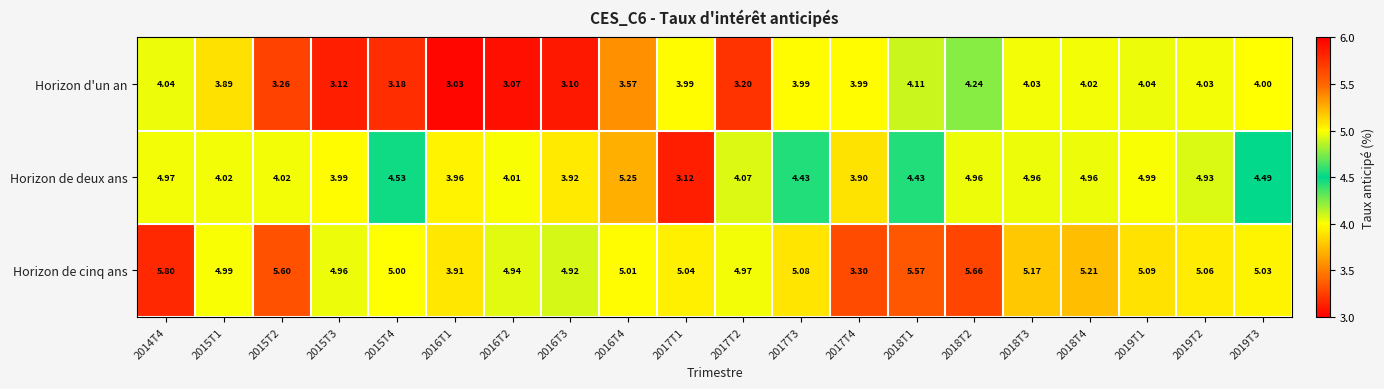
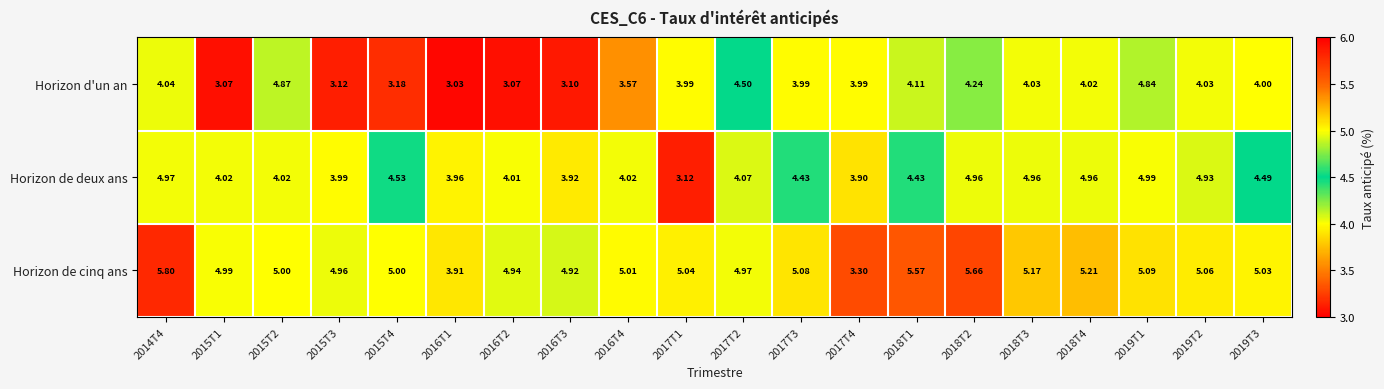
  {
    "Horizon d'un an": {
      "2014T4": 4.04,
-     "2015T1": 3.89,
-     "2015T2": 3.26,
+     "2015T1": 3.07,
+     "2015T2": 4.87,
      "2015T3": 3.12,
      "2015T4": 3.18,
      "2016T1": 3.03,
      "2016T2": 3.07,
      "2016T3": 3.10,
      "2016T4": 3.57,
      "2017T1": 3.99,
-     "2017T2": 3.20,
+     "2017T2": 4.50,
      "2017T3": 3.99,
      "2017T4": 3.99,
      "2018T1": 4.11,
      "2018T2": 4.24,
      "2018T3": 4.03,
      "2018T4": 4.02,
-     "2019T1": 4.04,
+     "2019T1": 4.84,
      "2019T2": 4.03,
      "2019T3": 4.00
    },
    "Horizon de deux ans": {
      "2014T4": 4.97,
      "2015T1": 4.02,
      "2015T2": 4.02,
      "2015T3": 3.99,
      "2015T4": 4.53,
      "2016T1": 3.96,
      "2016T2": 4.01,
      "2016T3": 3.92,
-     "2016T4": 5.25,
+     "2016T4": 4.02,
      "2017T1": 3.12,
      "2017T2": 4.07,
      "2017T3": 4.43,
      "2017T4": 3.90,
      "2018T1": 4.43,
      "2018T2": 4.96,
      "2018T3": 4.96,
      "2018T4": 4.96,
      "2019T1": 4.99,
      "2019T2": 4.93,
      "2019T3": 4.49
    },
    "Horizon de cinq ans": {
      "2014T4": 5.80,
      "2015T1": 4.99,
-     "2015T2": 5.60,
+     "2015T2": 5.00,
      "2015T3": 4.96,
      "2015T4": 5.00,
      "2016T1": 3.91,
      "2016T2": 4.94,
      "2016T3": 4.92,
      "2016T4": 5.01,
      "2017T1": 5.04,
      "2017T2": 4.97,
      "2017T3": 5.08,
      "2017T4": 3.30,
      "2018T1": 5.57,
      "2018T2": 5.66,
      "2018T3": 5.17,
      "2018T4": 5.21,
      "2019T1": 5.09,
      "2019T2": 5.06,
      "2019T3": 5.03
    }
  }
